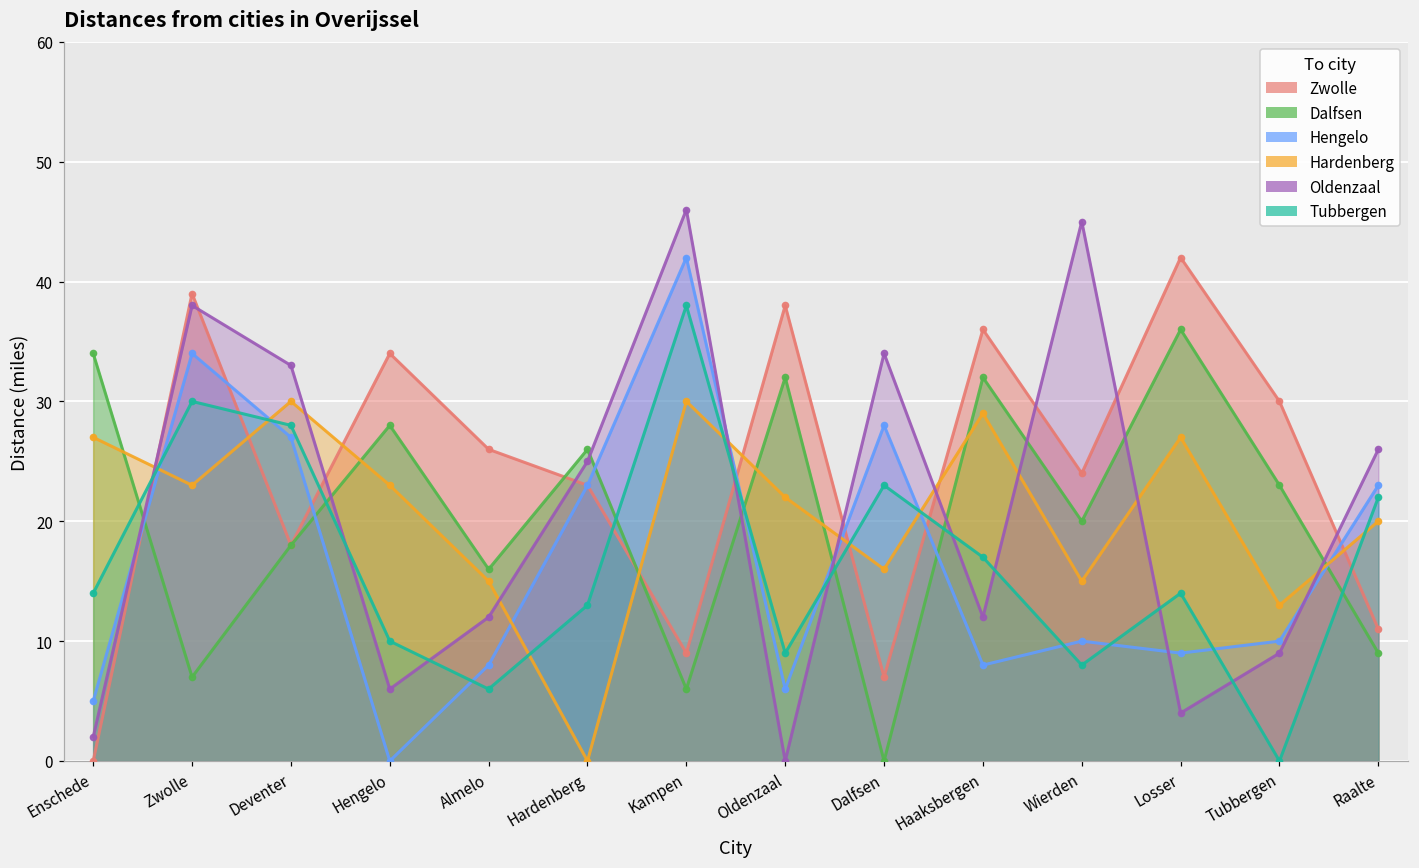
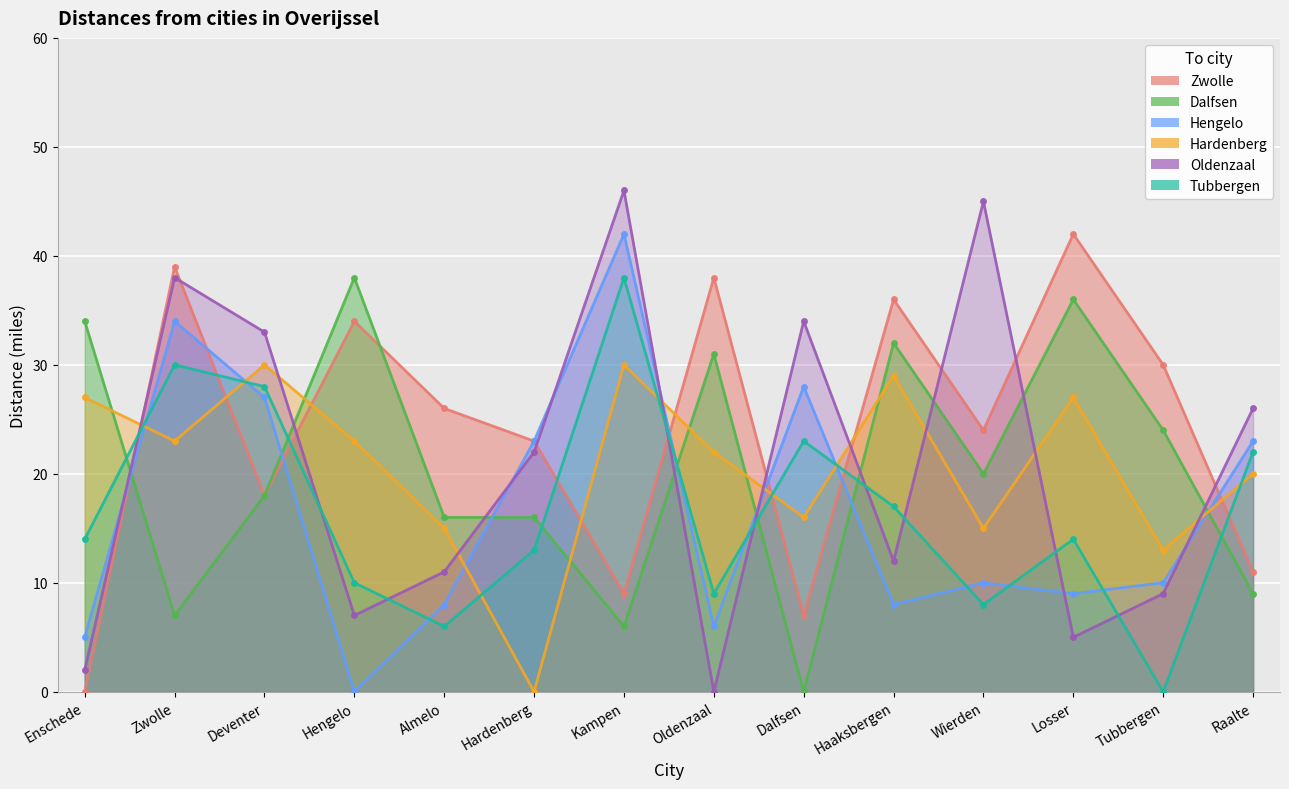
  {
    "Dalfsen": {
      "Enschede": 34,
      "Zwolle": 7,
-     "Hengelo": 28,
+     "Hengelo": 38,
      "Almelo": 16,
-     "Hardenberg": 26,
+     "Hardenberg": 16,
      "Kampen": 6,
-     "Oldenzaal": 32,
+     "Oldenzaal": 31,
      "Dalfsen": 0,
      "Haaksbergen": 32,
      "Wierden": 20,
      "Losser": 36,
-     "Tubbergen": 23,
+     "Tubbergen": 24,
      "Raalte": 9
    },
    "Oldenzaal": {
      "Enschede": 2,
      "Zwolle": 38,
      "Deventer": 33,
-     "Hengelo": 6,
-     "Almelo": 12,
-     "Hardenberg": 25,
+     "Hengelo": 7,
+     "Almelo": 11,
+     "Hardenberg": 22,
      "Kampen": 46,
      "Oldenzaal": 0,
      "Dalfsen": 34,
      "Haaksbergen": 12,
      "Wierden": 45,
-     "Losser": 4,
+     "Losser": 5,
      "Tubbergen": 9,
      "Raalte": 26
    }
  }
